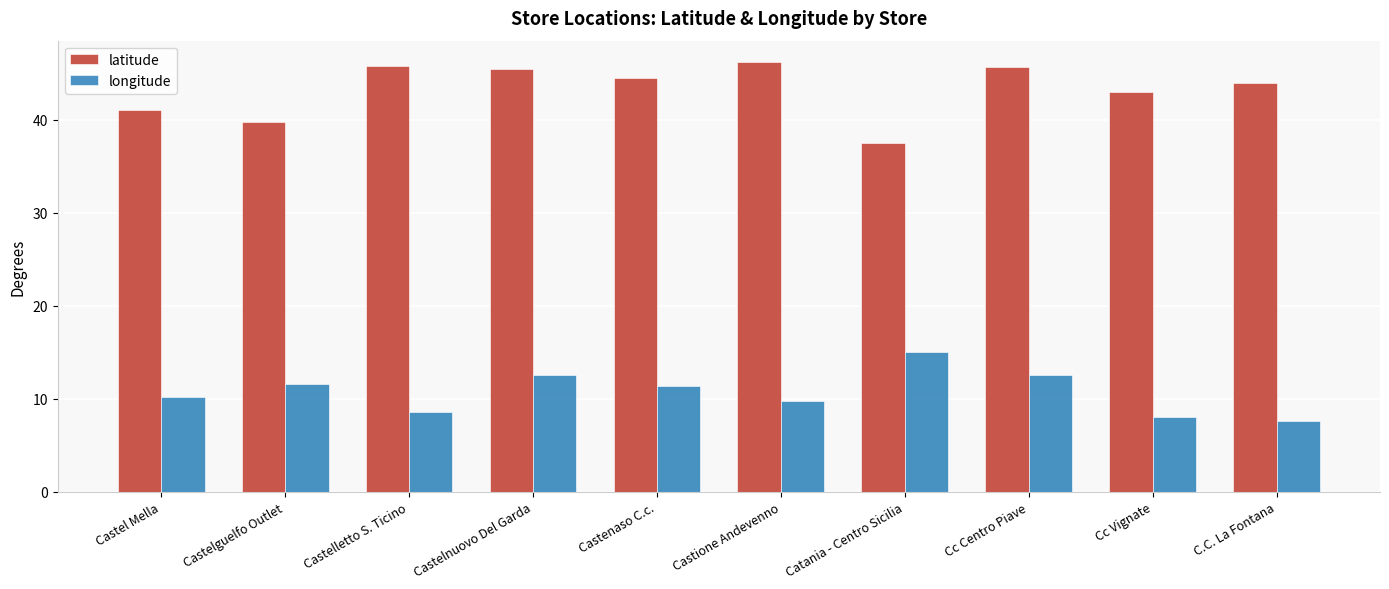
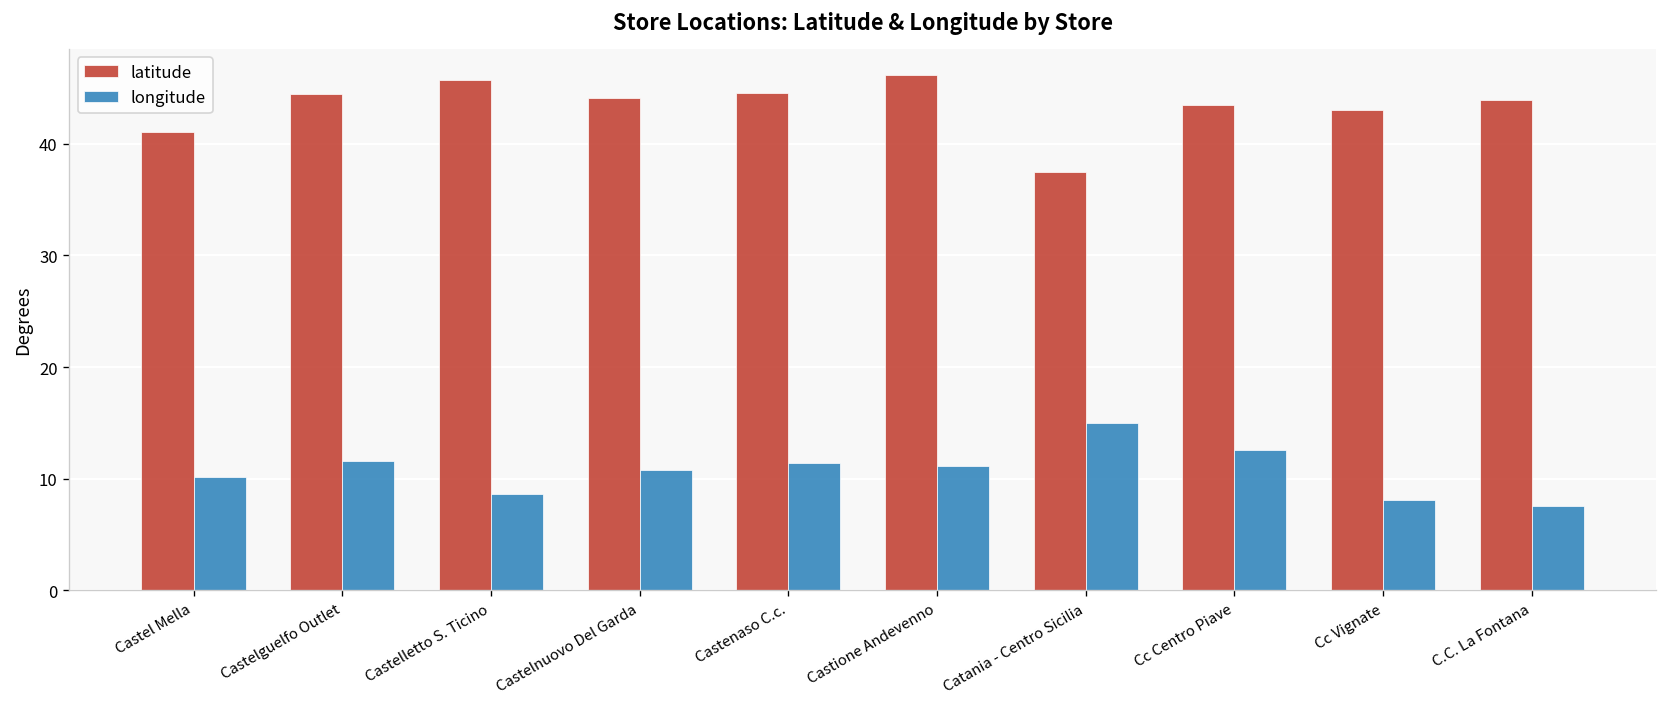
  {
    "latitude": {
      "Castel Mella": 41,
-     "Castelguelfo Outlet": 40,
+     "Castelguelfo Outlet": 44,
      "Castelletto S. Ticino": 46,
-     "Castelnuovo Del Garda": 45,
+     "Castelnuovo Del Garda": 44,
      "Castenaso C.c.": 44,
      "Castione Andevenno": 46,
      "Catania - Centro Sicilia": 37,
-     "Cc Centro Piave": 46,
+     "Cc Centro Piave": 43,
      "Cc Vignate": 43,
      "C.C. La Fontana": 44
    },
    "longitude": {
      "Castel Mella": 10,
      "Castelguelfo Outlet": 12,
      "Castelletto S. Ticino": 9,
-     "Castelnuovo Del Garda": 13,
+     "Castelnuovo Del Garda": 11,
      "Castenaso C.c.": 11,
-     "Castione Andevenno": 10,
+     "Castione Andevenno": 11,
      "Catania - Centro Sicilia": 15,
      "Cc Centro Piave": 13,
      "Cc Vignate": 8,
      "C.C. La Fontana": 8
    }
  }
